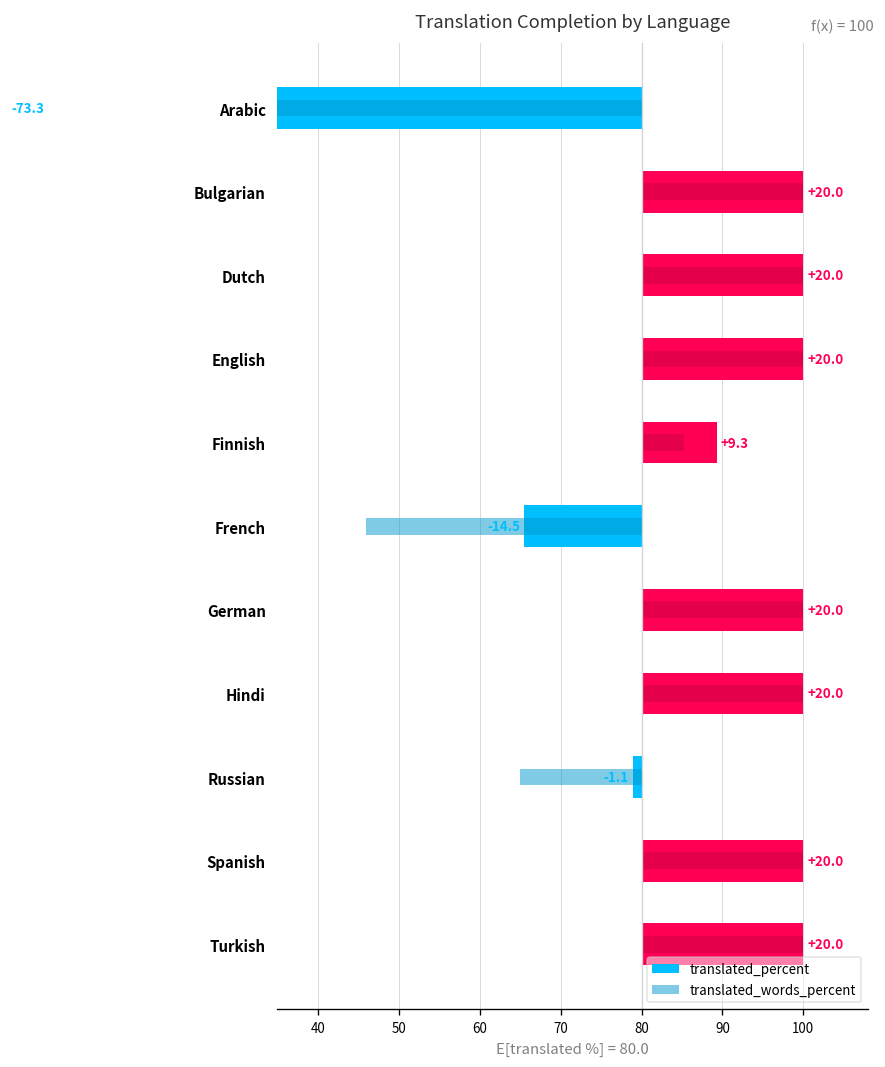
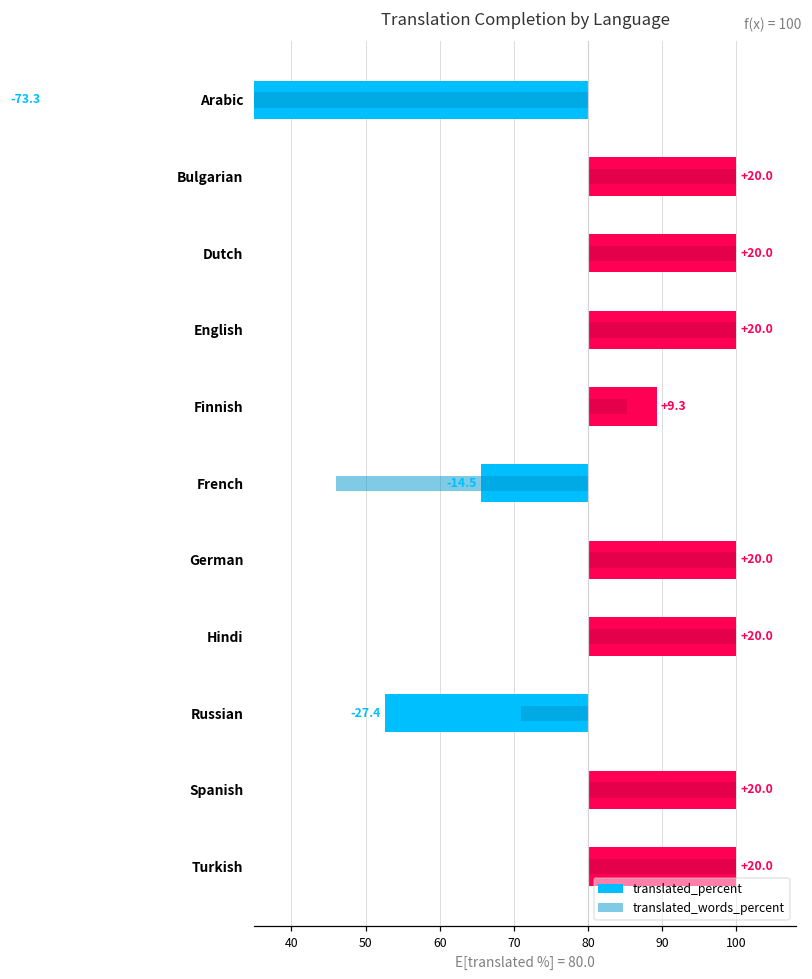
  {
    "translated_percent": {
      "Bulgarian": "+20.0",
      "Dutch": "+20.0",
      "English": "+20.0",
      "Finnish": "+9.3",
      "German": "+20.0",
      "Hindi": "+20.0",
-     "Russian": "-1.1",
+     "Russian": "-27.4",
      "Spanish": "+20.0",
      "Turkish": "+20.0"
    },
    "translated_words_percent": {
-     "Russian": "65"
+     "Russian": "71"
    }
  }
